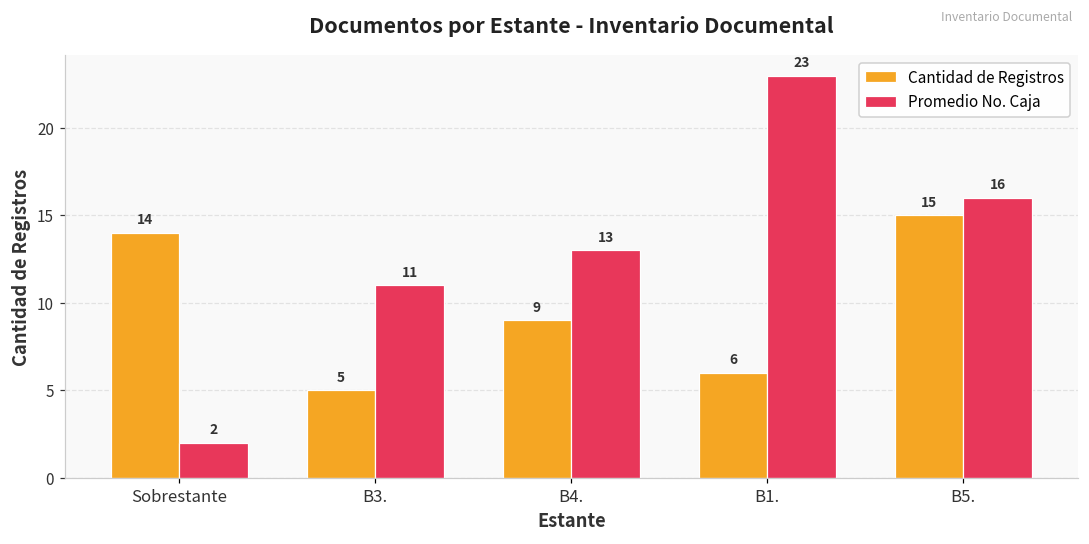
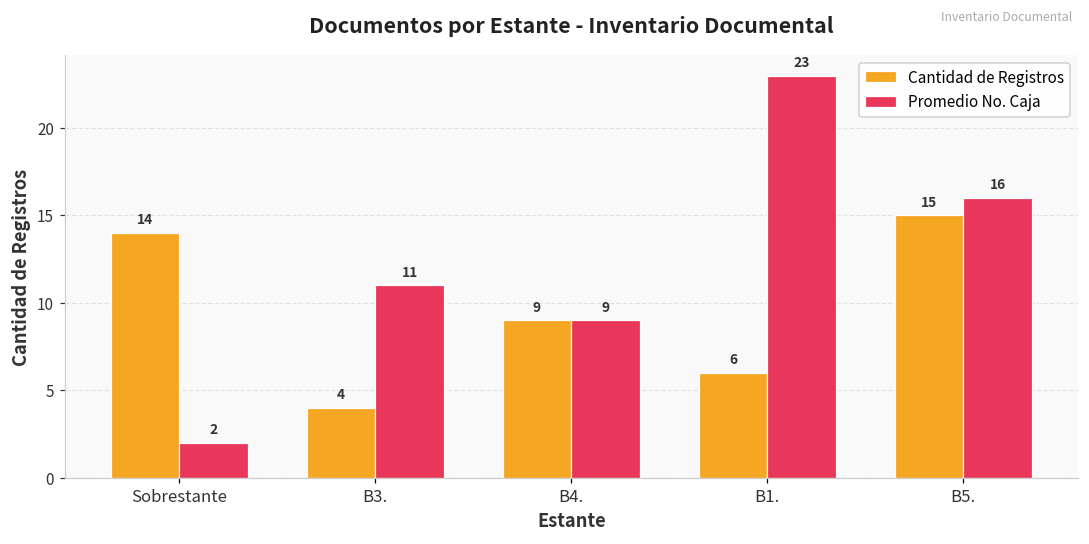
  {
    "Cantidad de Registros": {
      "Sobrestante": 14,
-     "B3.": 5,
+     "B3.": 4,
      "B4.": 9,
      "B1.": 6,
      "B5.": 15
    },
    "Promedio No. Caja": {
      "Sobrestante": 2,
      "B3.": 11,
-     "B4.": 13,
+     "B4.": 9,
      "B1.": 23,
      "B5.": 16
    }
  }
